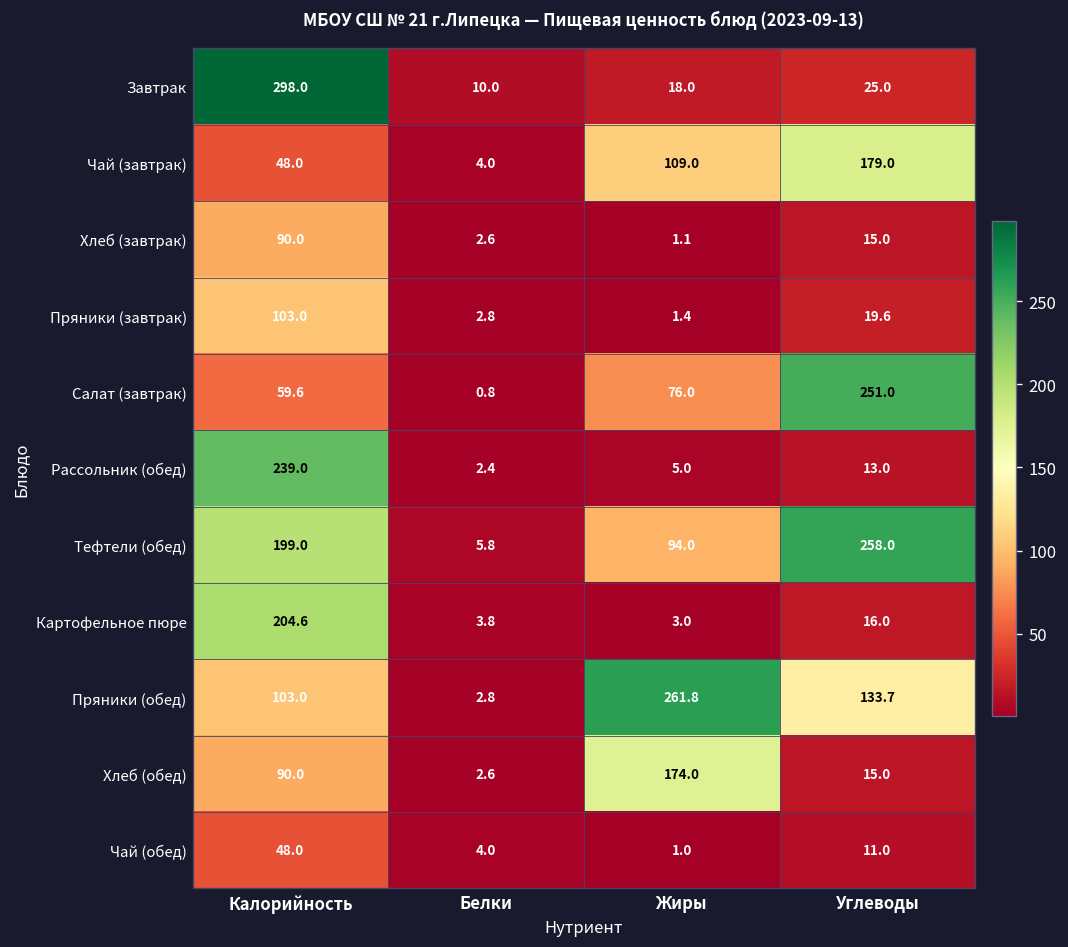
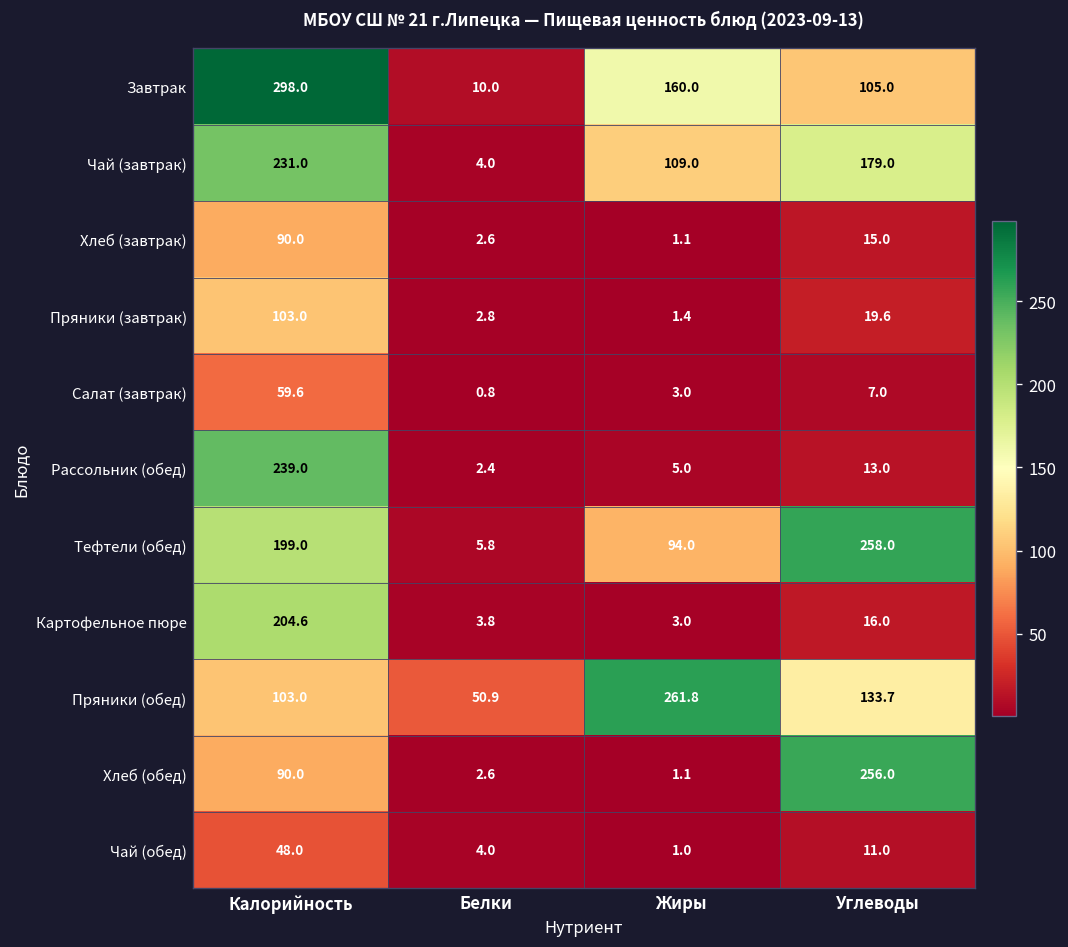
  {
    "Завтрак": {
      "Калорийность": 298.0,
      "Белки": 10.0,
-     "Жиры": 18.0,
-     "Углеводы": 25.0
+     "Жиры": 160.0,
+     "Углеводы": 105.0
    },
    "Чай (завтрак)": {
-     "Калорийность": 48.0,
+     "Калорийность": 231.0,
      "Белки": 4.0,
      "Жиры": 109.0,
      "Углеводы": 179.0
    },
    "Хлеб (завтрак)": {
      "Калорийность": 90.0,
      "Белки": 2.6,
      "Жиры": 1.1,
      "Углеводы": 15.0
    },
    "Пряники (завтрак)": {
      "Калорийность": 103.0,
      "Белки": 2.8,
      "Жиры": 1.4,
      "Углеводы": 19.6
    },
    "Салат (завтрак)": {
      "Калорийность": 59.6,
      "Белки": 0.8,
-     "Жиры": 76.0,
-     "Углеводы": 251.0
+     "Жиры": 3.0,
+     "Углеводы": 7.0
    },
    "Рассольник (обед)": {
      "Калорийность": 239.0,
      "Белки": 2.4,
      "Жиры": 5.0,
      "Углеводы": 13.0
    },
    "Тефтели (обед)": {
      "Калорийность": 199.0,
      "Белки": 5.8,
      "Жиры": 94.0,
      "Углеводы": 258.0
    },
    "Картофельное пюре": {
      "Калорийность": 204.6,
      "Белки": 3.8,
      "Жиры": 3.0,
      "Углеводы": 16.0
    },
    "Пряники (обед)": {
      "Калорийность": 103.0,
-     "Белки": 2.8,
+     "Белки": 50.9,
      "Жиры": 261.8,
      "Углеводы": 133.7
    },
    "Хлеб (обед)": {
      "Калорийность": 90.0,
      "Белки": 2.6,
-     "Жиры": 174.0,
-     "Углеводы": 15.0
+     "Жиры": 1.1,
+     "Углеводы": 256.0
    },
    "Чай (обед)": {
      "Калорийность": 48.0,
      "Белки": 4.0,
      "Жиры": 1.0,
      "Углеводы": 11.0
    }
  }
